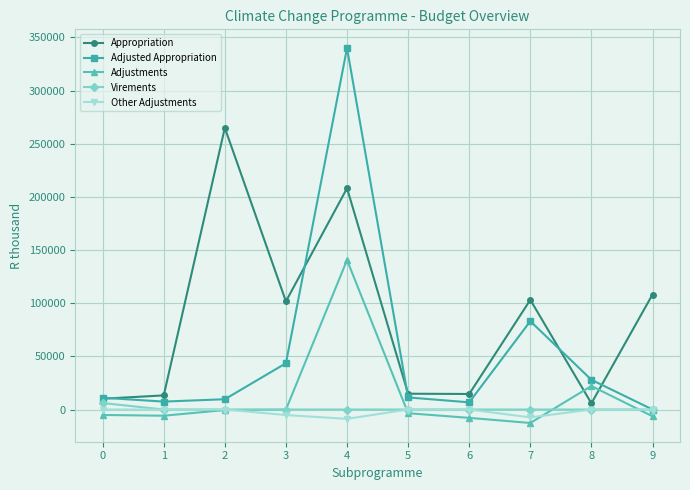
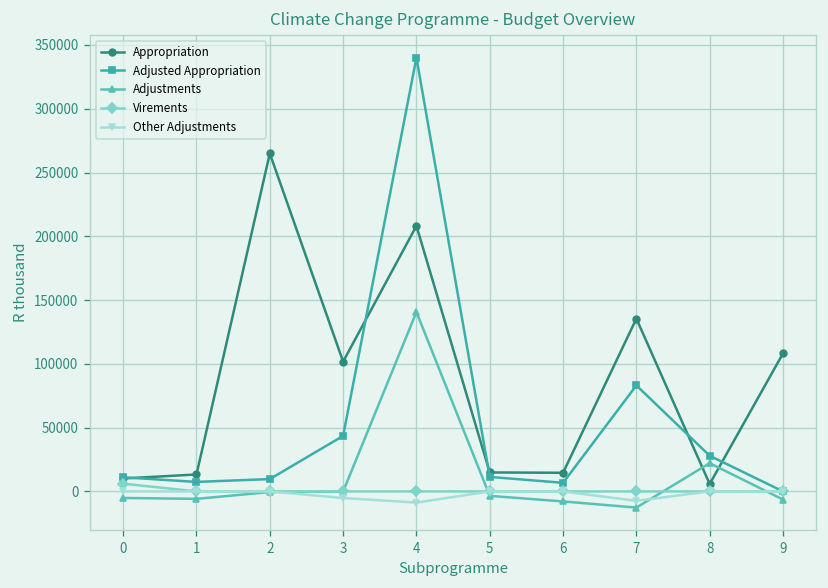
  {
    "Appropriation": {
      "1": 13000,
      "2": 265000,
      "3": 102000,
      "4": 208000,
      "5": 15000,
      "6": 15000,
-     "7": 103000,
+     "7": 135000,
      "8": 6000,
      "9": 108000
    }
  }
